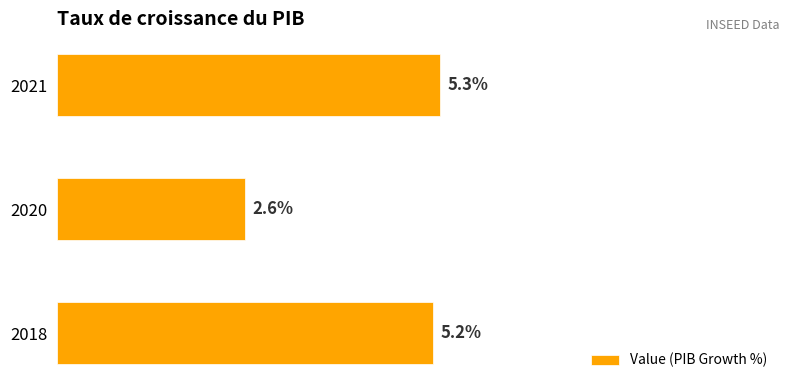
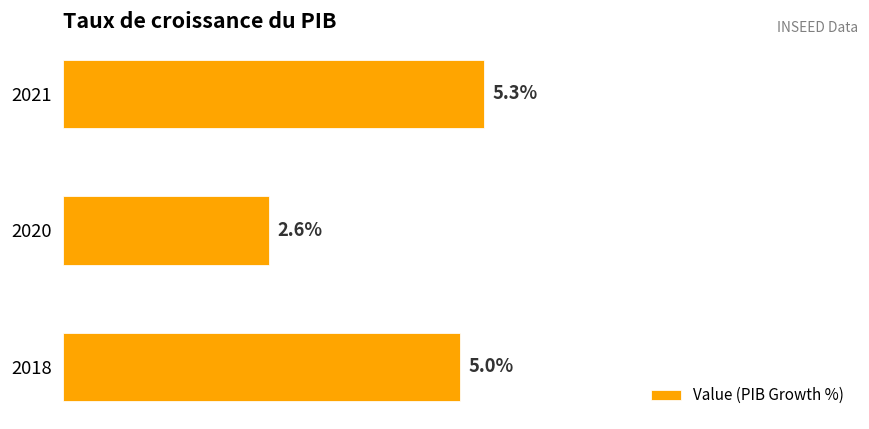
  {
    "2021": "5.3%",
    "2020": "2.6%",
-   "2018": "5.2%"
+   "2018": "5.0%"
  }
